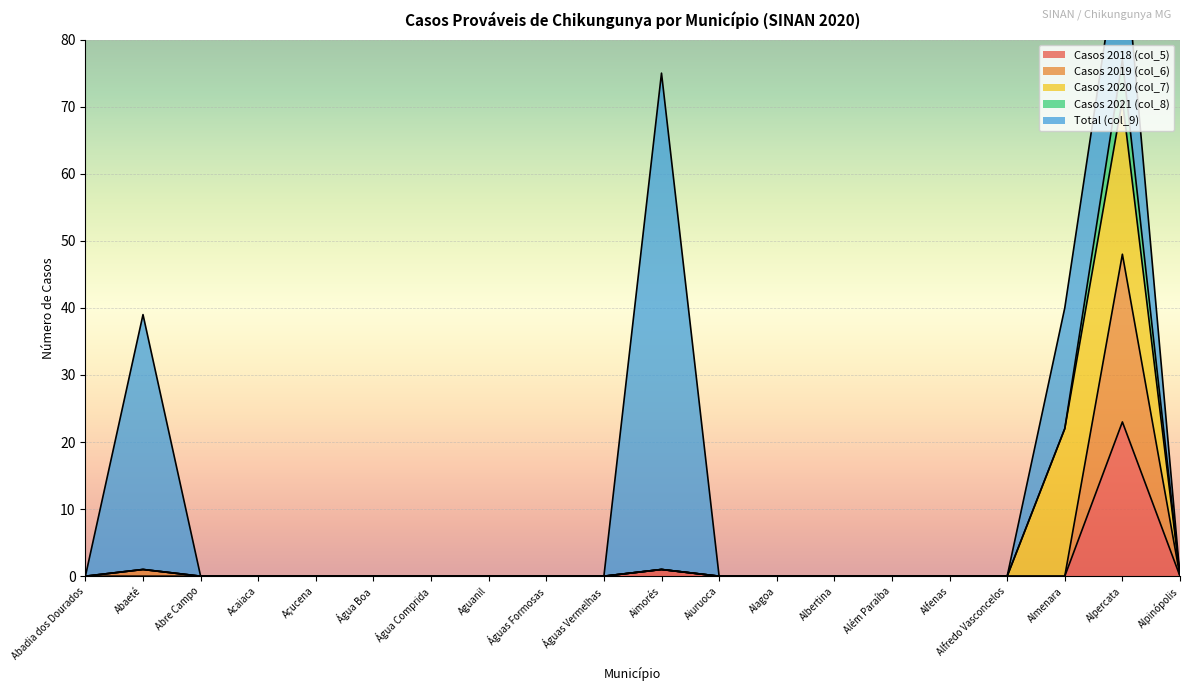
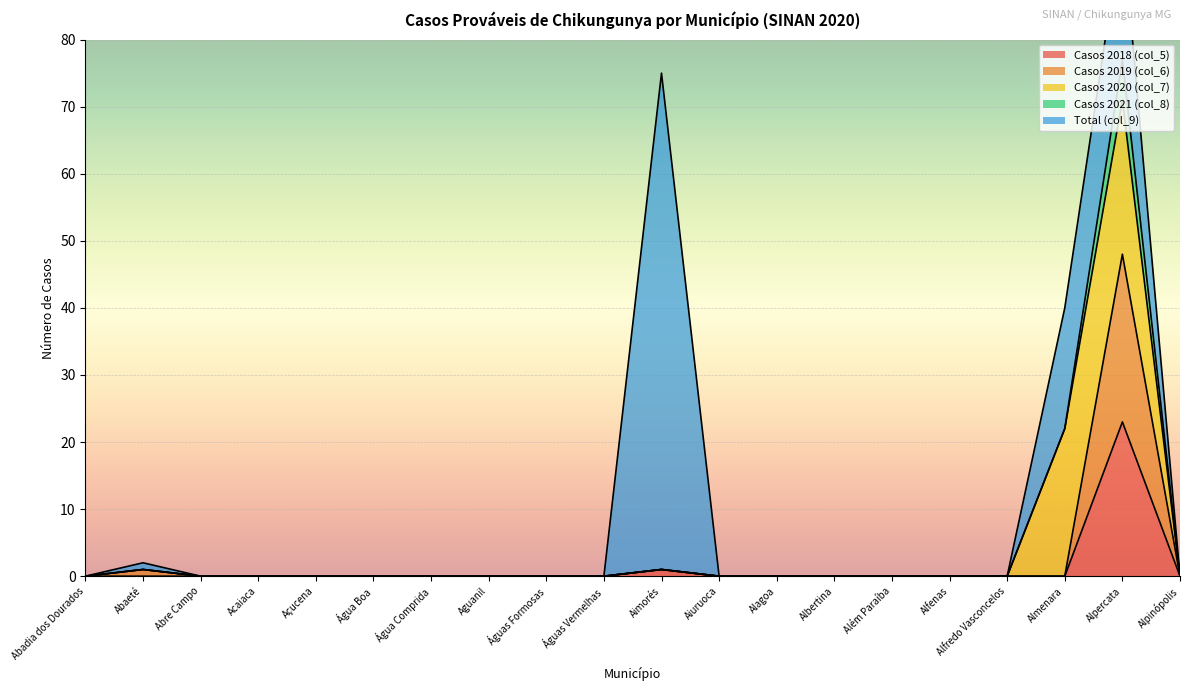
  {
    "Total (col_9)": {
-     "Abaeté": 38,
+     "Abaeté": 1,
      "Aimorés": 74,
      "Almenara": 18
    }
  }
